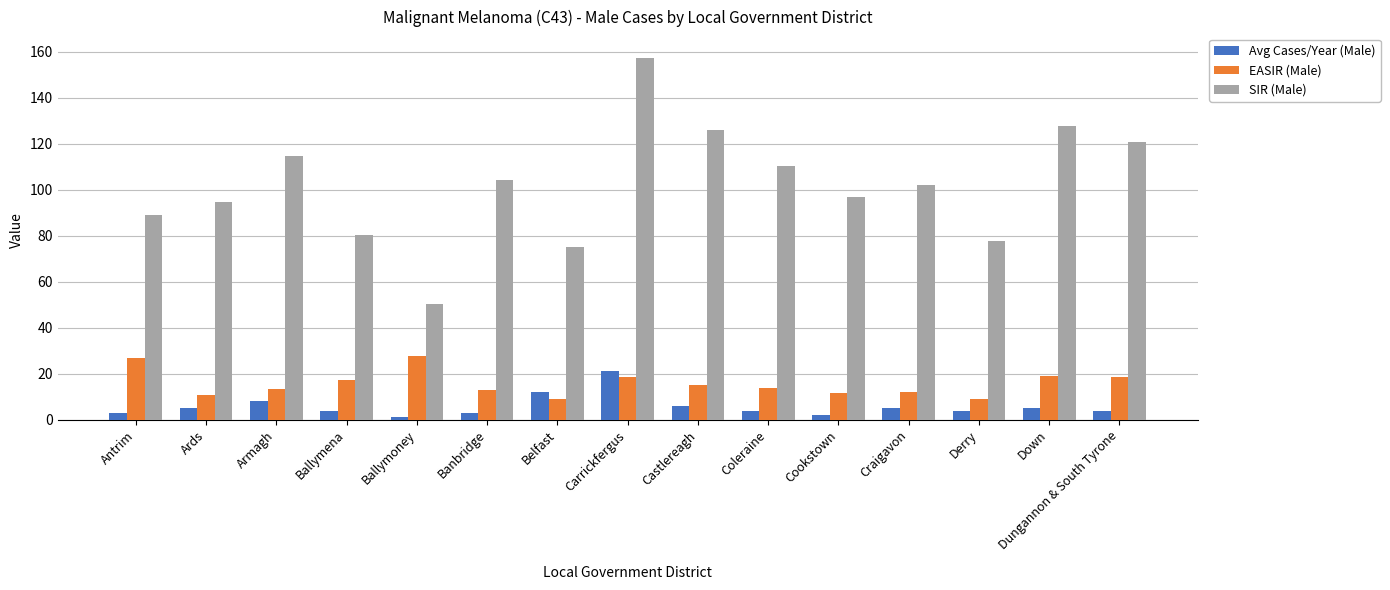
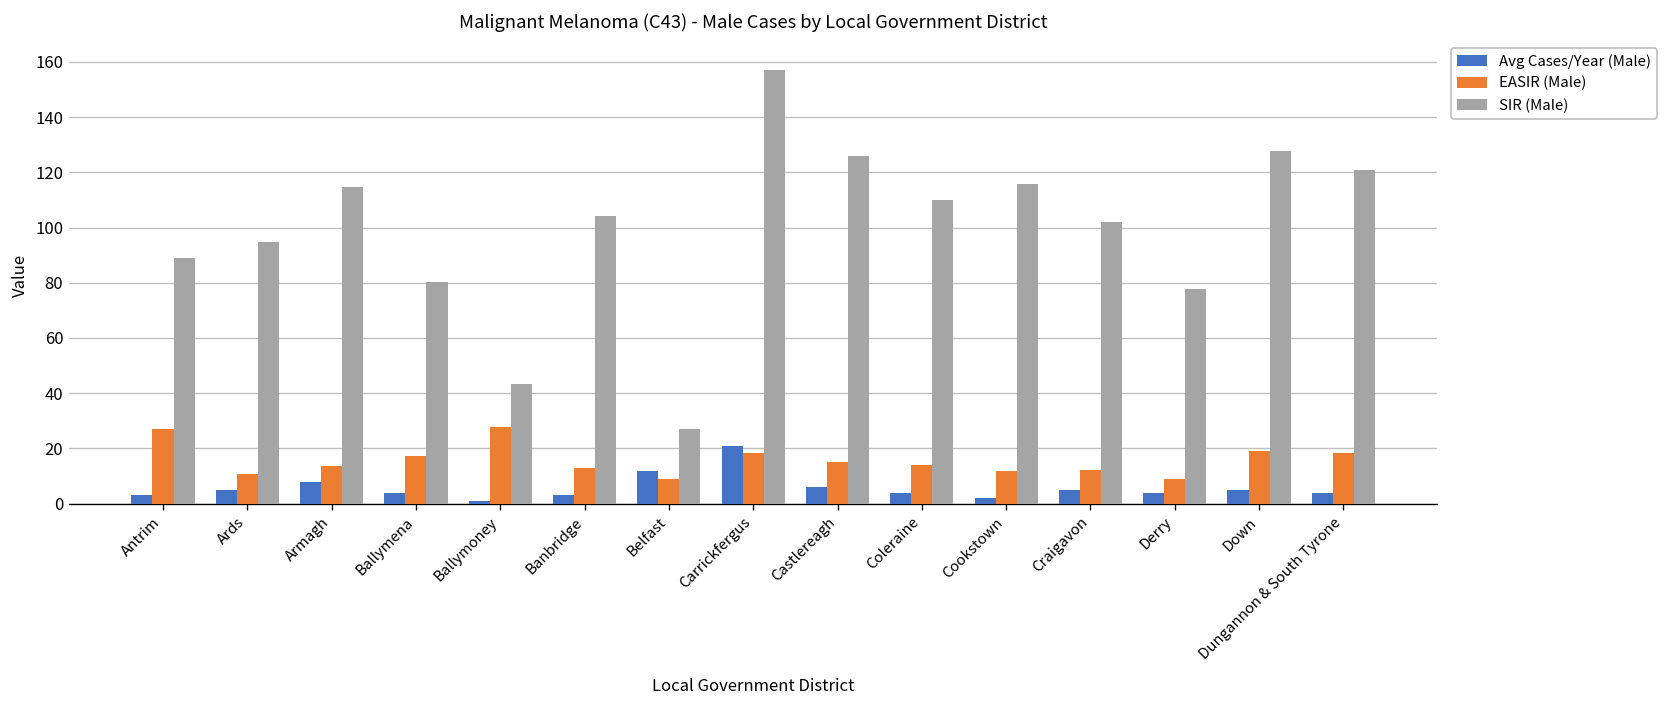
  {
    "Avg Cases/Year (Male)": {
      "Antrim": 3,
      "Ards": 5,
      "Armagh": 8,
      "Ballymena": 4,
      "Banbridge": 3,
      "Belfast": 12,
      "Carrickfergus": 21,
      "Castlereagh": 6,
      "Coleraine": 4,
      "Cookstown": 2,
      "Craigavon": 5,
      "Derry": 4,
      "Down": 5,
      "Dungannon & South Tyrone": 4
    },
    "EASIR (Male)": {
      "Antrim": 27,
      "Ards": 11,
      "Armagh": 14,
      "Ballymena": 17,
      "Ballymoney": 28,
      "Banbridge": 13,
      "Belfast": 9,
      "Carrickfergus": 18,
      "Castlereagh": 15,
      "Coleraine": 14,
      "Cookstown": 12,
      "Craigavon": 12,
      "Derry": 9,
      "Down": 19,
      "Dungannon & South Tyrone": 19
    },
    "SIR (Male)": {
      "Antrim": 89,
      "Ards": 95,
      "Armagh": 115,
      "Ballymena": 80,
-     "Ballymoney": 50,
+     "Ballymoney": 43,
      "Banbridge": 104,
-     "Belfast": 75,
+     "Belfast": 27,
      "Carrickfergus": 157,
      "Castlereagh": 126,
      "Coleraine": 110,
-     "Cookstown": 97,
+     "Cookstown": 116,
      "Craigavon": 102,
      "Derry": 78,
      "Down": 128,
      "Dungannon & South Tyrone": 121
    }
  }
